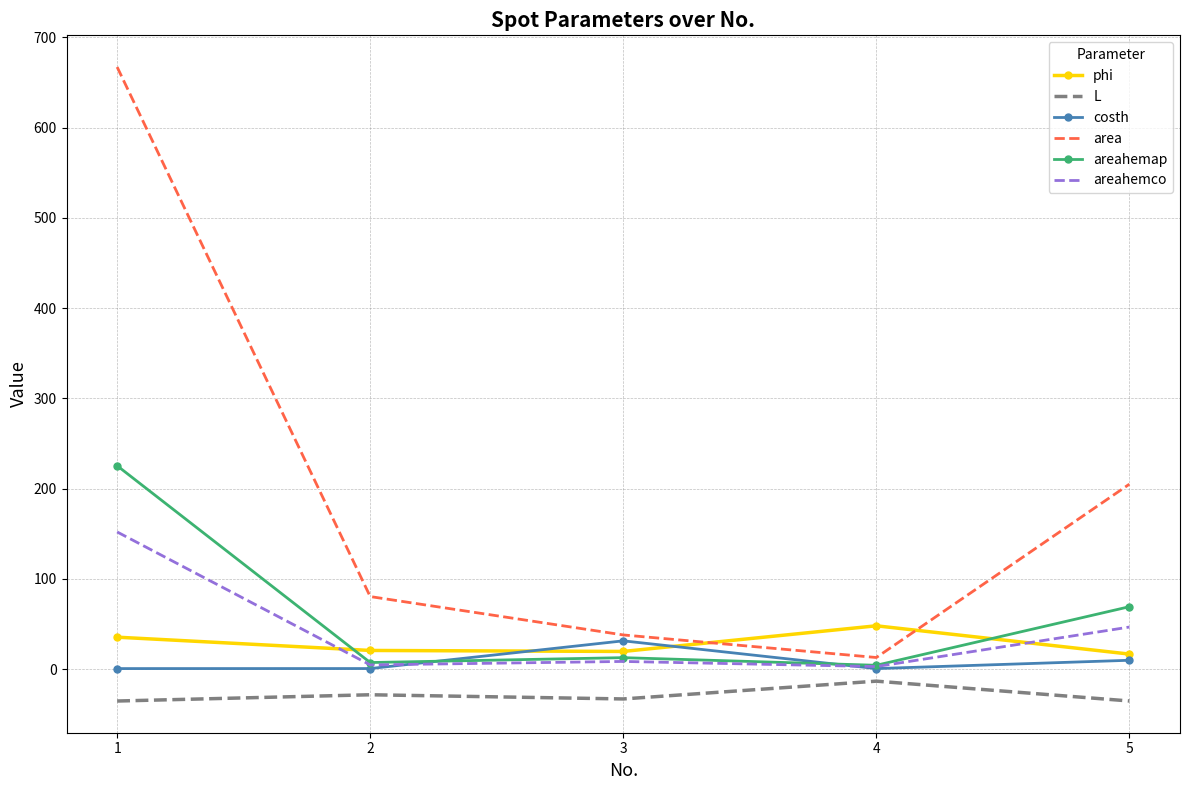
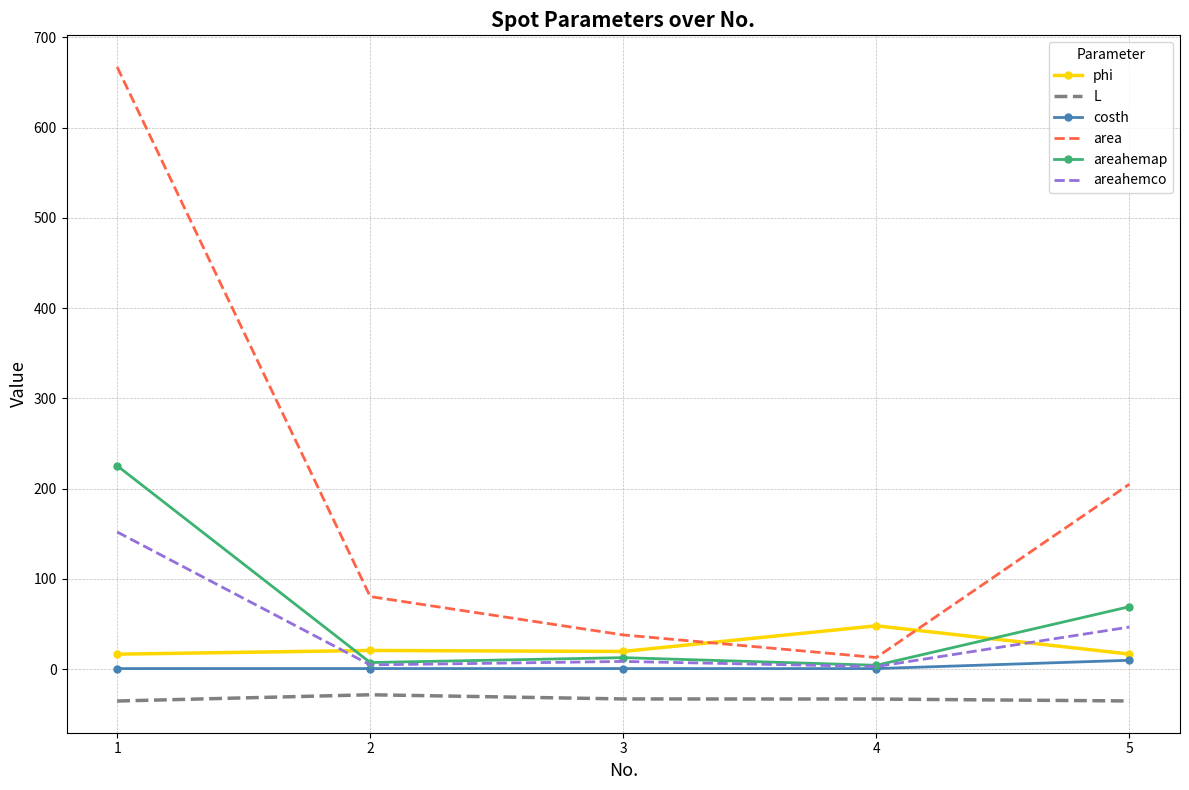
  {
    "phi": {
-     "1": 40,
+     "1": 20,
      "2": 20,
      "3": 20,
      "4": 50,
      "5": 20
    },
    "L": {
      "1": -40,
      "2": -30,
      "3": -30,
-     "4": -10,
+     "4": -30,
      "5": -40
    },
    "costh": {
      "1": 0,
      "2": 0,
-     "3": 30,
+     "3": 0,
      "5": 10
    },
    "area": {
      "1": 670,
      "2": 80,
      "3": 40,
      "4": 10,
      "5": 210
    },
    "areahemap": {
      "1": 230,
      "3": 10,
      "5": 70
    },
    "areahemco": {
      "1": 150,
      "3": 10,
      "5": 50
    }
  }
